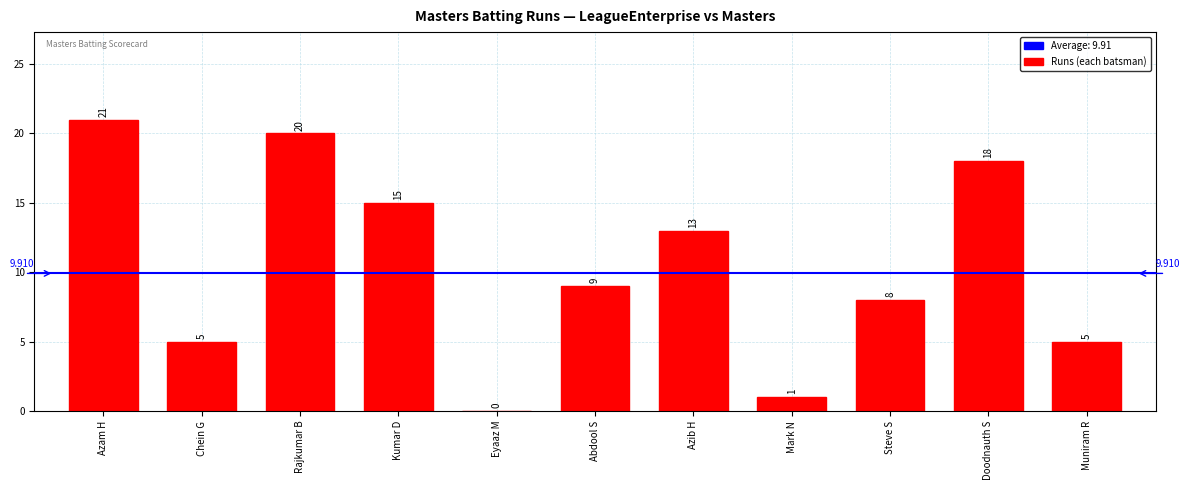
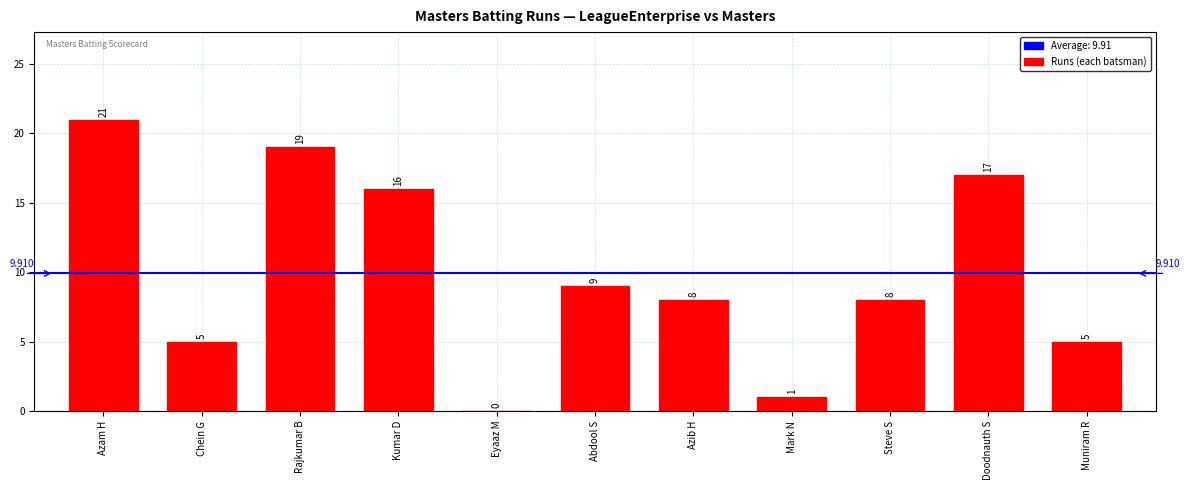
  {
    "Azam H": 21,
    "Chein G": 5,
-   "Rajkumar B": 20,
-   "Kumar D": 15,
+   "Rajkumar B": 19,
+   "Kumar D": 16,
    "Eyaaz M": 0,
    "Abdool S": 9,
-   "Azib H": 13,
+   "Azib H": 8,
    "Mark N": 1,
    "Steve S": 8,
-   "Doodnauth S": 18,
+   "Doodnauth S": 17,
    "Muniram R": 5
  }
